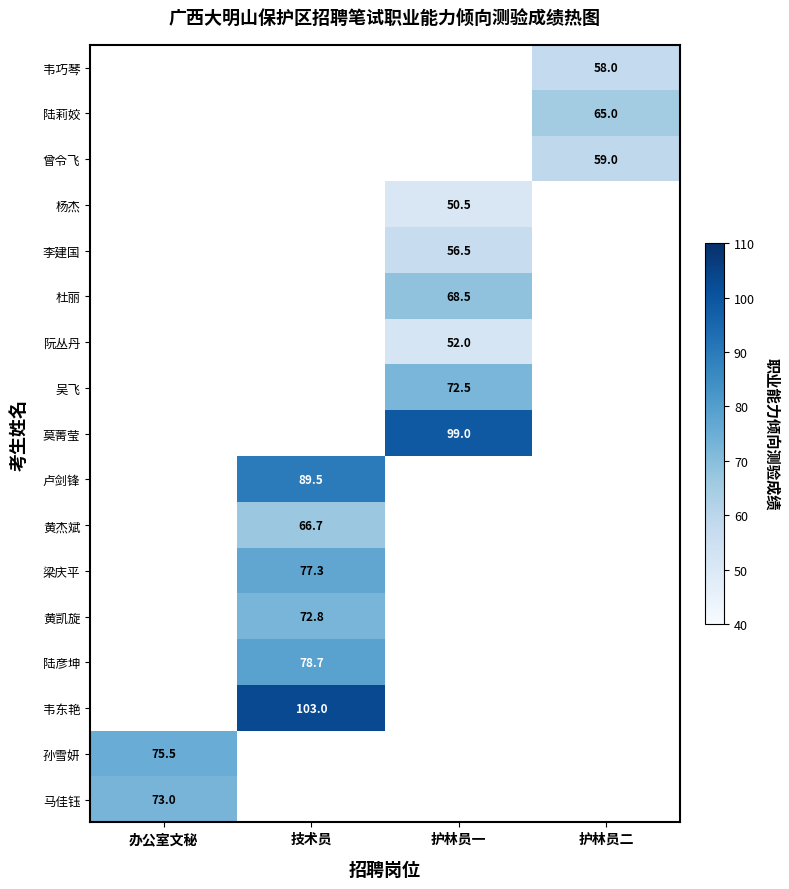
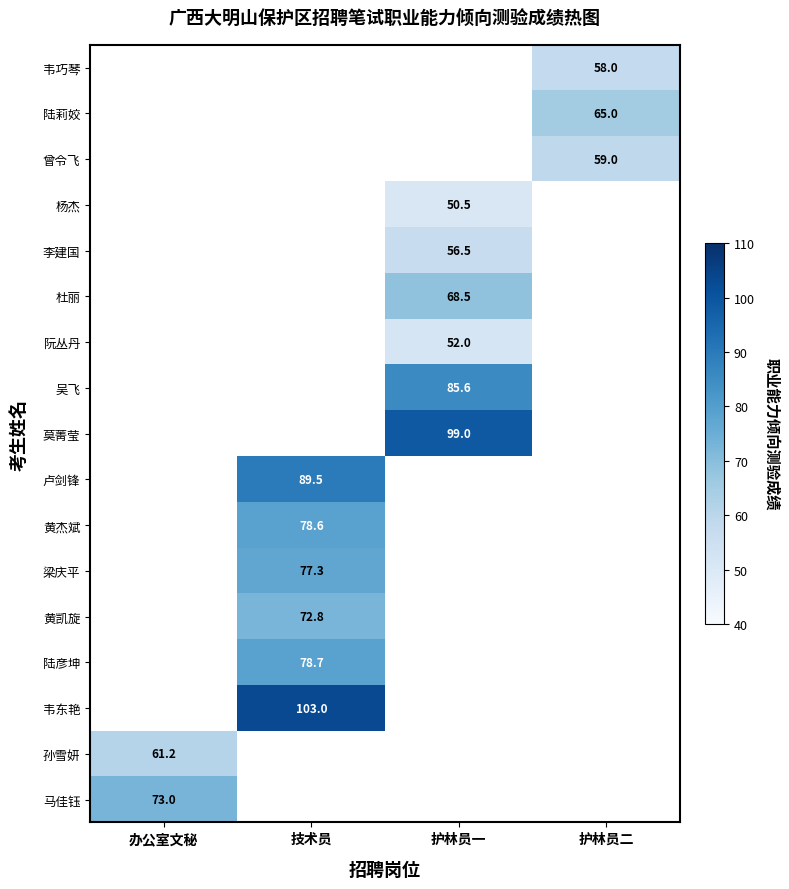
  {
    "韦巧琴": {
      "护林员二": 58.0
    },
    "陆莉姣": {
      "护林员二": 65.0
    },
    "曾令飞": {
      "护林员二": 59.0
    },
    "杨杰": {
      "护林员一": 50.5
    },
    "李建国": {
      "护林员一": 56.5
    },
    "杜丽": {
      "护林员一": 68.5
    },
    "阮丛丹": {
      "护林员一": 52.0
    },
    "吴飞": {
-     "护林员一": 72.5
+     "护林员一": 85.6
    },
    "莫菁莹": {
      "护林员一": 99.0
    },
    "卢剑锋": {
      "技术员": 89.5
    },
    "黄杰斌": {
-     "技术员": 66.7
+     "技术员": 78.6
    },
    "梁庆平": {
      "技术员": 77.3
    },
    "黄凯旋": {
      "技术员": 72.8
    },
    "陆彦坤": {
      "技术员": 78.7
    },
    "韦东艳": {
      "技术员": 103.0
    },
    "孙雪妍": {
-     "办公室文秘": 75.5
+     "办公室文秘": 61.2
    },
    "马佳钰": {
      "办公室文秘": 73.0
    }
  }
